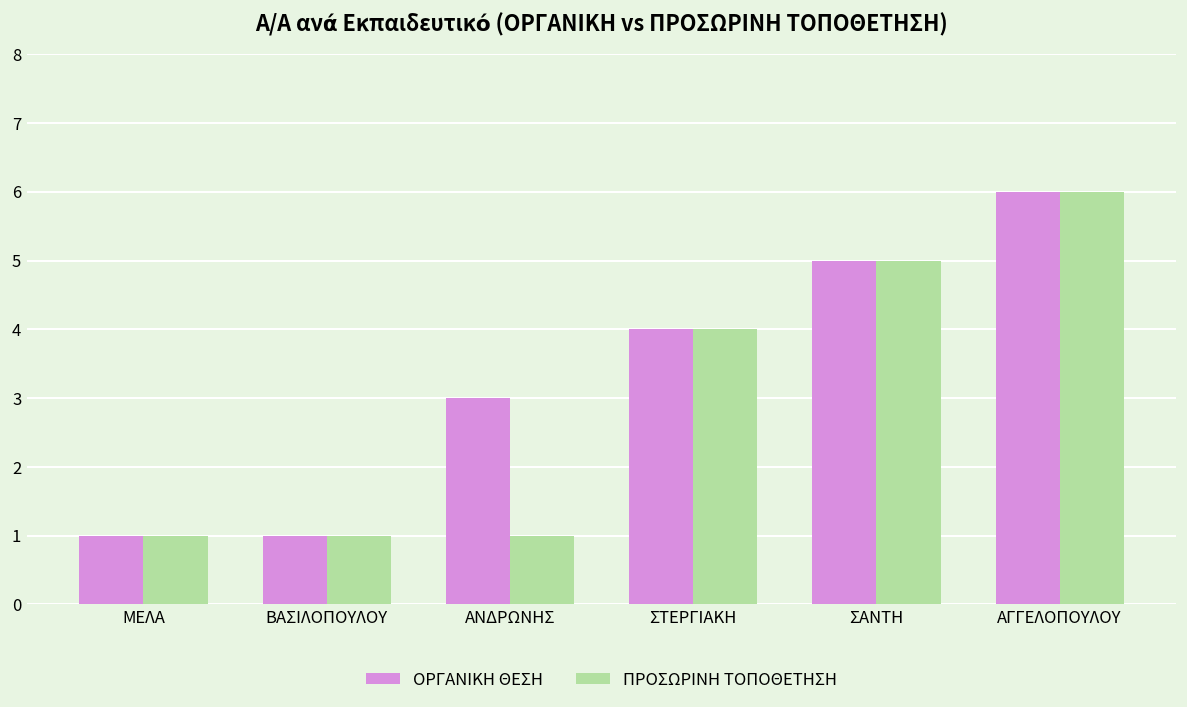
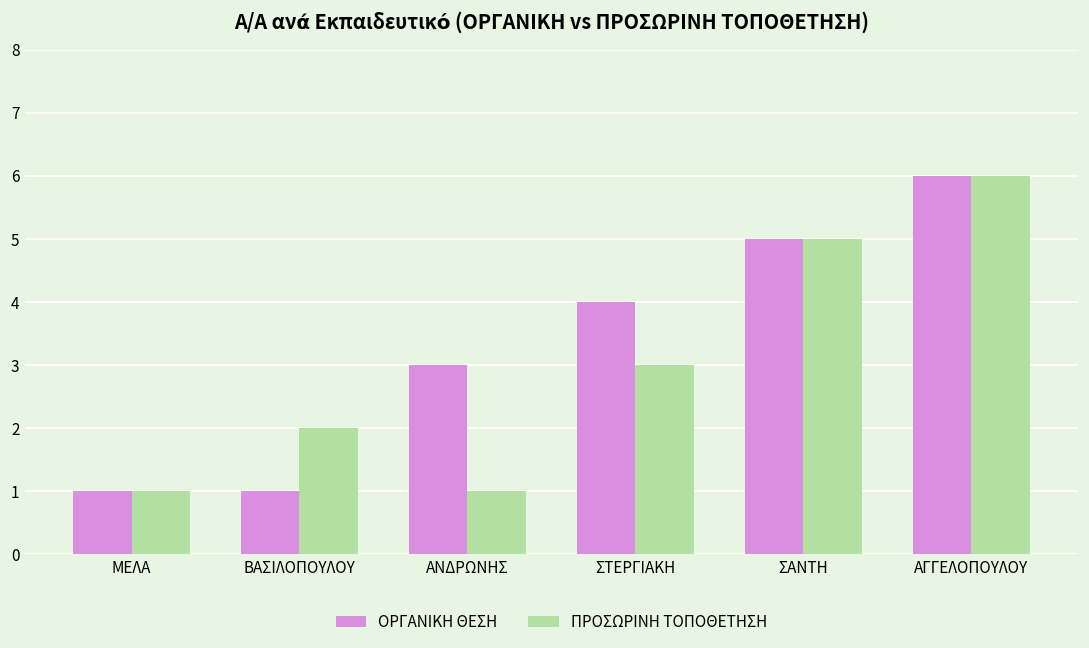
  {
    "ΟΡΓΑΝΙΚΗ ΘΕΣΗ": {
      "ΜΕΛΑ": 1,
      "ΒΑΣΙΛΟΠΟΥΛΟΥ": 1,
      "ΑΝΔΡΩΝΗΣ": 3,
      "ΣΤΕΡΓΙΑΚΗ": 4,
      "ΣΑΝΤΗ": 5,
      "ΑΓΓΕΛΟΠΟΥΛΟΥ": 6
    },
    "ΠΡΟΣΩΡΙΝΗ ΤΟΠΟΘΕΤΗΣΗ": {
      "ΜΕΛΑ": 1,
-     "ΒΑΣΙΛΟΠΟΥΛΟΥ": 1,
+     "ΒΑΣΙΛΟΠΟΥΛΟΥ": 2,
      "ΑΝΔΡΩΝΗΣ": 1,
-     "ΣΤΕΡΓΙΑΚΗ": 4,
+     "ΣΤΕΡΓΙΑΚΗ": 3,
      "ΣΑΝΤΗ": 5,
      "ΑΓΓΕΛΟΠΟΥΛΟΥ": 6
    }
  }
